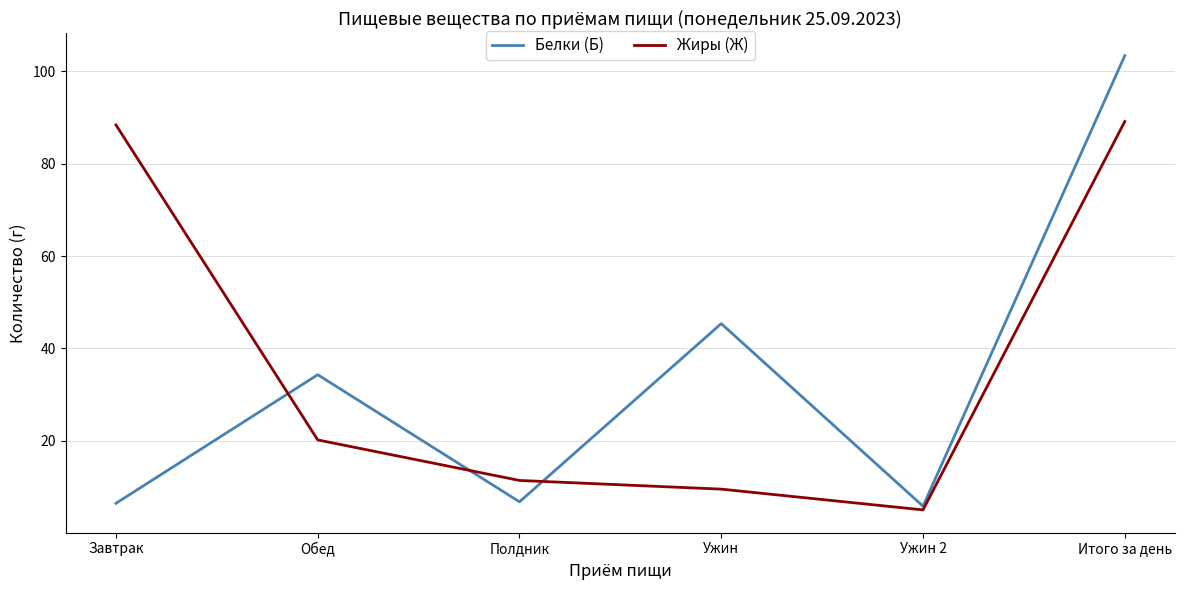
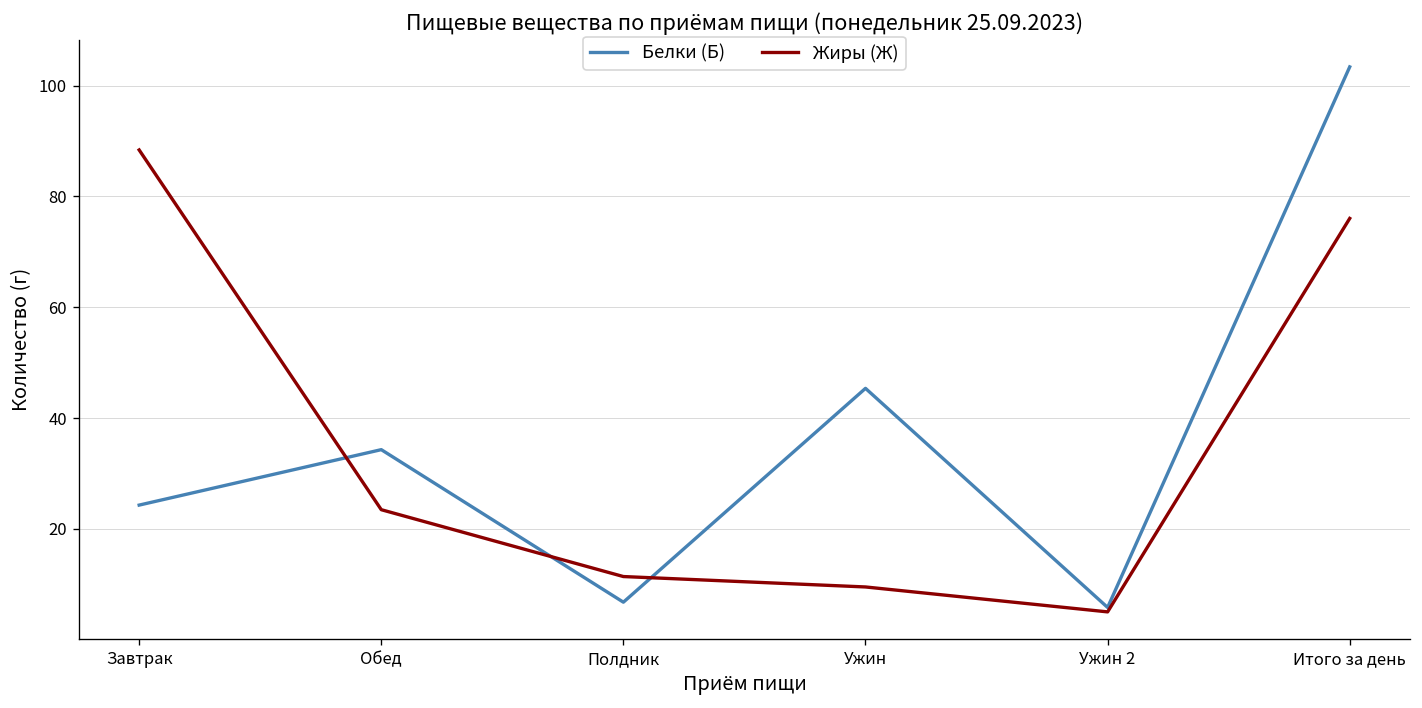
  {
    "Белки (Б)": {
-     "Завтрак": 6,
+     "Завтрак": 24,
      "Обед": 34,
      "Полдник": 7,
      "Ужин": 45,
      "Ужин 2": 6,
      "Итого за день": 103
    },
    "Жиры (Ж)": {
      "Завтрак": 88,
-     "Обед": 20,
+     "Обед": 23,
      "Полдник": 11,
      "Ужин": 10,
      "Ужин 2": 5,
-     "Итого за день": 89
+     "Итого за день": 76
    }
  }
